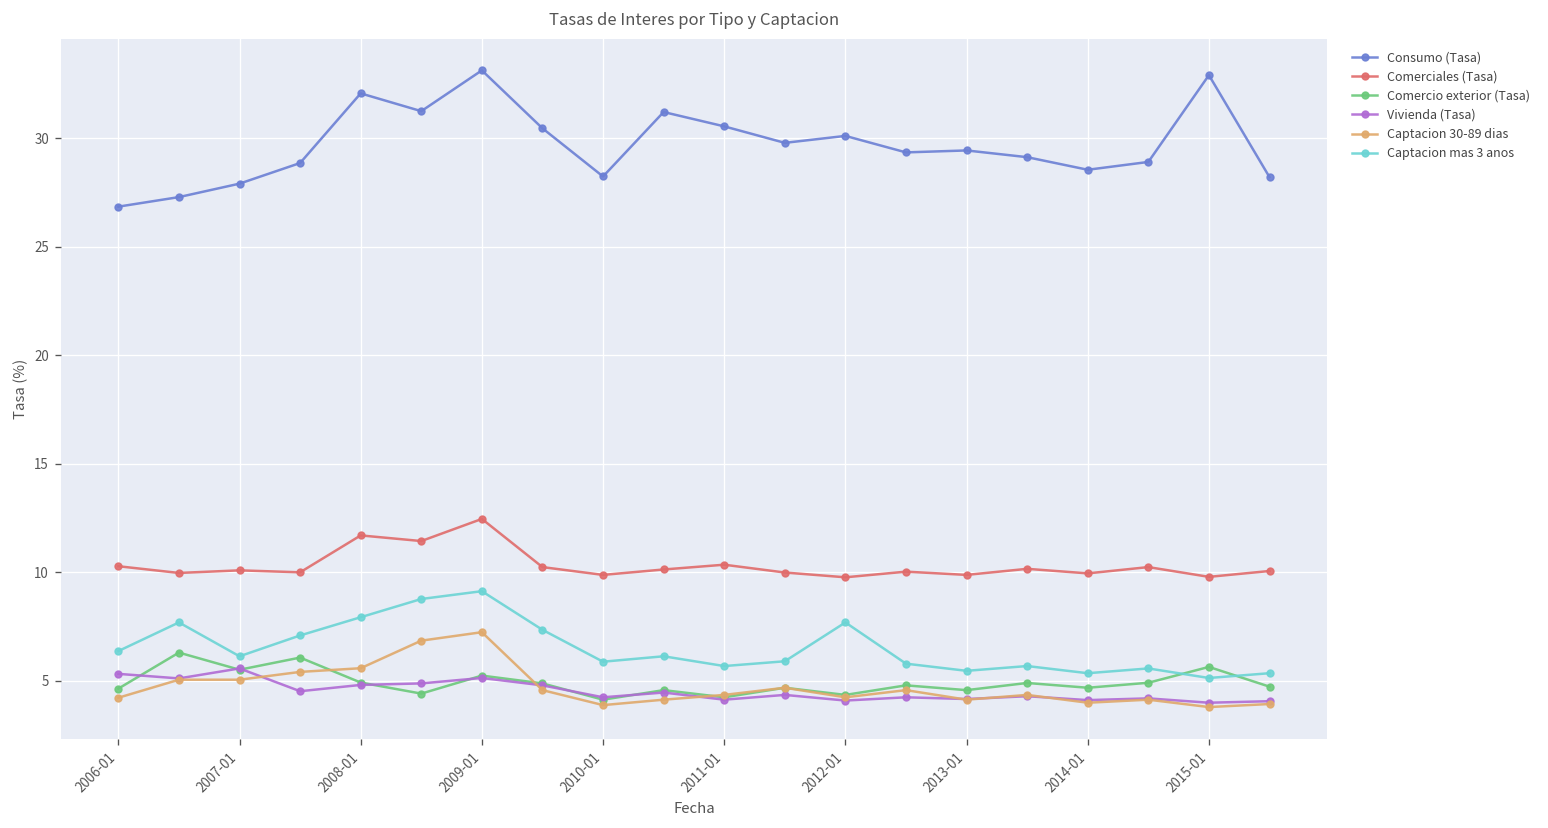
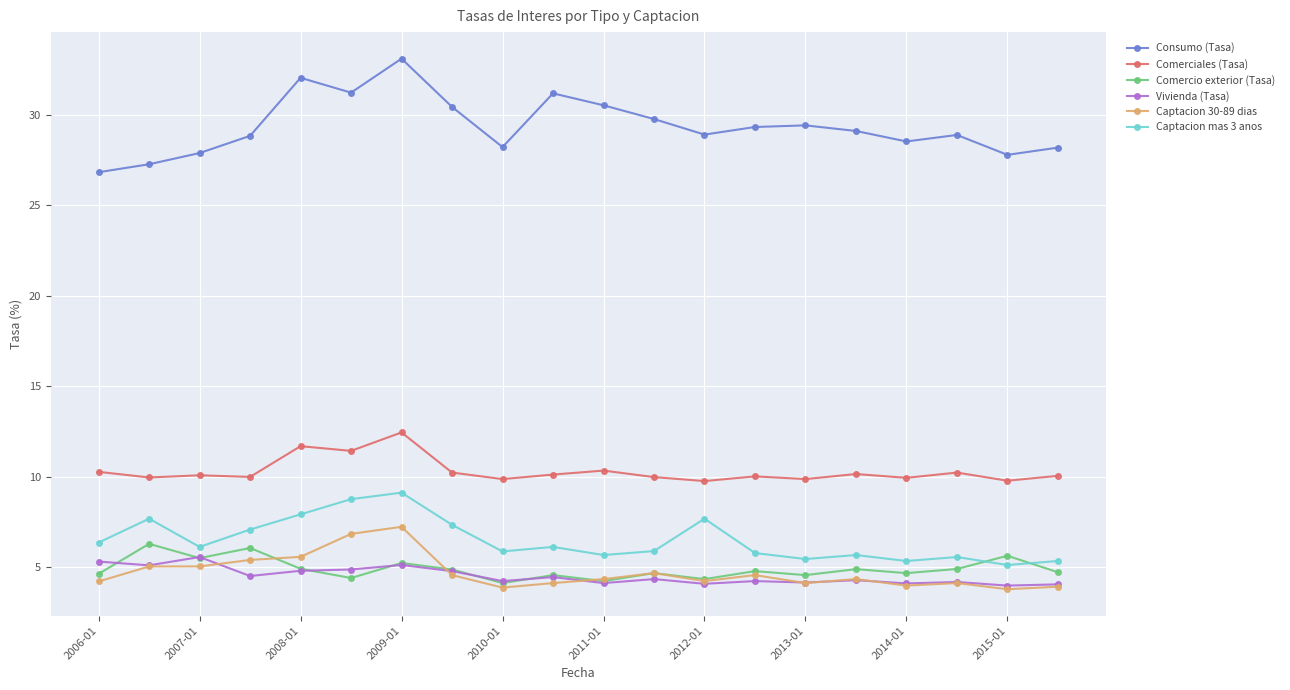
  {
    "Consumo (Tasa)": {
      "2006-01": 26.8,
      "2007-01": 27.9,
      "2008-01": 32.1,
      "2009-01": 33.1,
      "2010-01": 28.2,
      "2011-01": 30.5,
-     "2012-01": 30.1,
+     "2012-01": 28.9,
      "2013-01": 29.4,
      "2014-01": 28.5,
-     "2015-01": 32.9
+     "2015-01": 27.8
    },
    "Comerciales (Tasa)": {
      "2006-01": 10.3,
      "2007-01": 10.1,
      "2008-01": 11.7,
      "2009-01": 12.5,
      "2010-01": 9.9,
      "2011-01": 10.3,
      "2012-01": 9.8,
      "2013-01": 9.9,
      "2014-01": 9.9,
      "2015-01": 9.8
    },
    "Comercio exterior (Tasa)": {
      "2006-01": 4.6,
      "2013-01": 4.6,
      "2014-01": 4.7,
      "2015-01": 5.6
    },
    "Vivienda (Tasa)": {
      "2006-01": 5.3,
      "2012-01": 4.1,
      "2015-01": 4.0
    },
    "Captacion 30-89 dias": {
      "2006-01": 4.2,
      "2007-01": 5.0,
      "2008-01": 5.6,
      "2009-01": 7.2,
      "2010-01": 3.9,
      "2015-01": 3.8
    },
    "Captacion mas 3 anos": {
      "2006-01": 6.4,
      "2007-01": 6.1,
      "2008-01": 7.9,
      "2009-01": 9.1,
      "2010-01": 5.9,
      "2011-01": 5.7,
      "2012-01": 7.7,
      "2013-01": 5.5,
      "2014-01": 5.3,
      "2015-01": 5.1
    }
  }
